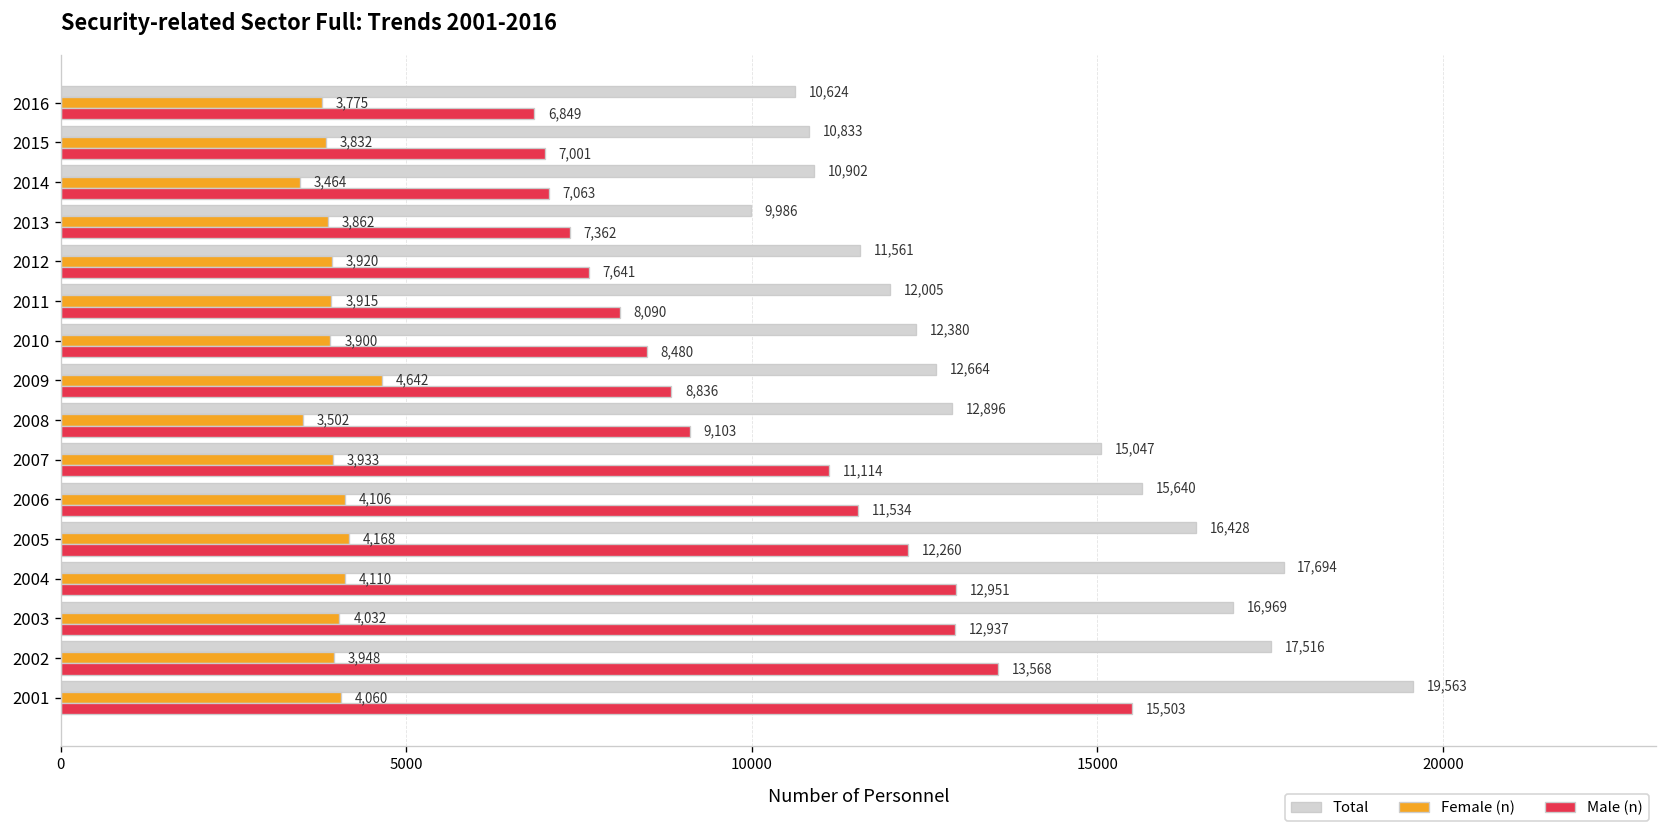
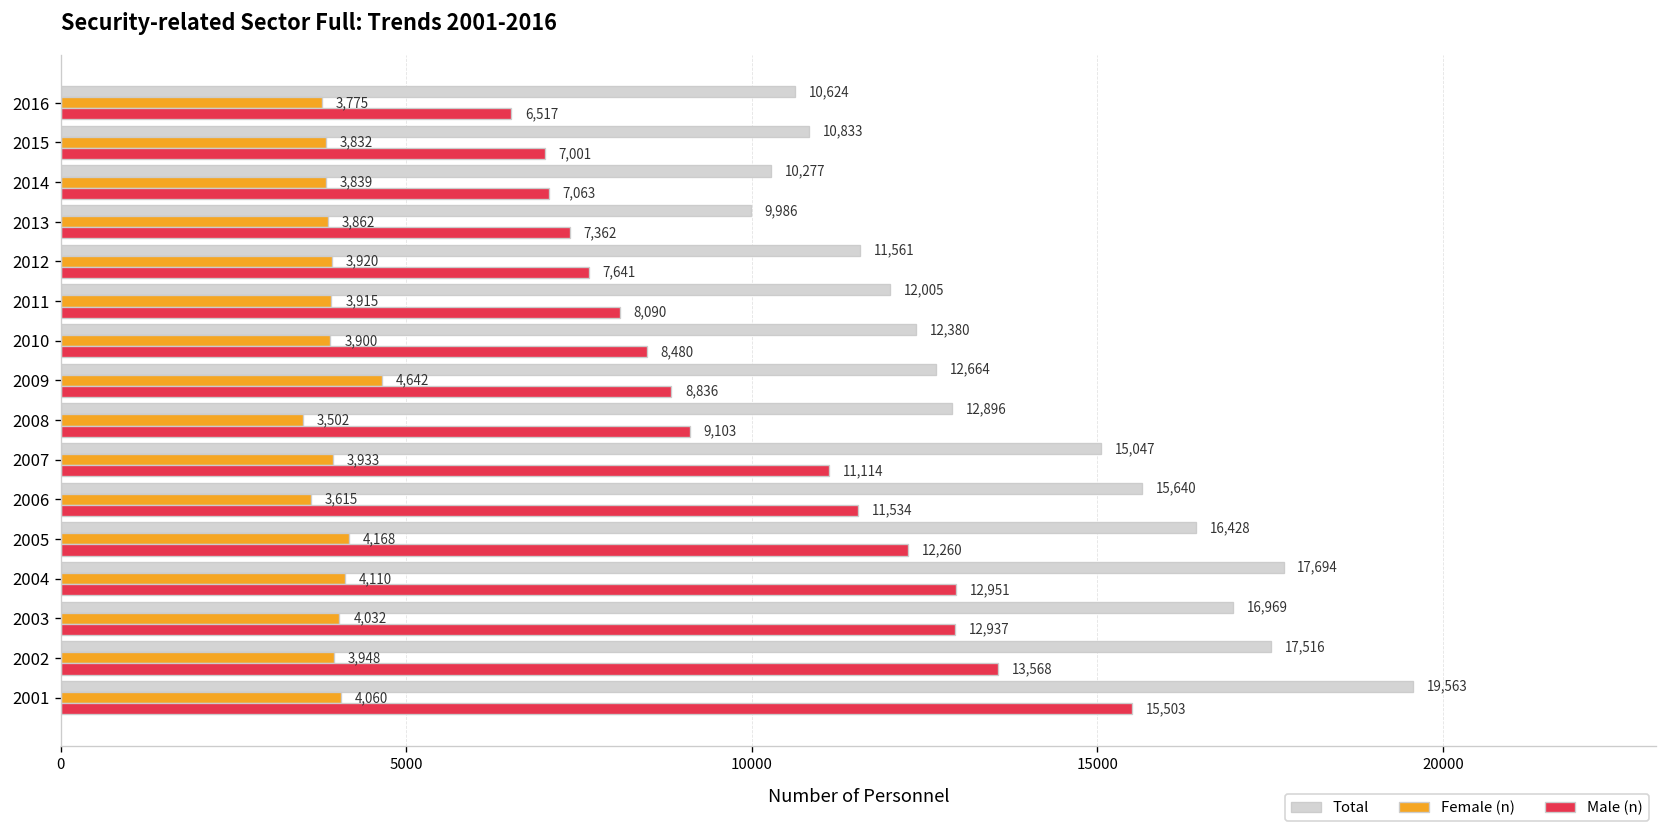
  {
    "Total": {
      "2016": "10,624",
      "2015": "10,833",
-     "2014": "10,902",
+     "2014": "10,277",
      "2013": "9,986",
      "2012": "11,561",
      "2011": "12,005",
      "2010": "12,380",
      "2009": "12,664",
      "2008": "12,896",
      "2007": "15,047",
      "2006": "15,640",
      "2005": "16,428",
      "2004": "17,694",
      "2003": "16,969",
      "2002": "17,516",
      "2001": "19,563"
    },
    "Female (n)": {
      "2016": "3,775",
      "2015": "3,832",
-     "2014": "3,464",
+     "2014": "3,839",
      "2013": "3,862",
      "2012": "3,920",
      "2011": "3,915",
      "2010": "3,900",
      "2009": "4,642",
      "2008": "3,502",
      "2007": "3,933",
-     "2006": "4,106",
+     "2006": "3,615",
      "2005": "4,168",
      "2004": "4,110",
      "2003": "4,032",
      "2002": "3,948",
      "2001": "4,060"
    },
    "Male (n)": {
-     "2016": "6,849",
+     "2016": "6,517",
      "2015": "7,001",
      "2014": "7,063",
      "2013": "7,362",
      "2012": "7,641",
      "2011": "8,090",
      "2010": "8,480",
      "2009": "8,836",
      "2008": "9,103",
      "2007": "11,114",
      "2006": "11,534",
      "2005": "12,260",
      "2004": "12,951",
      "2003": "12,937",
      "2002": "13,568",
      "2001": "15,503"
    }
  }
